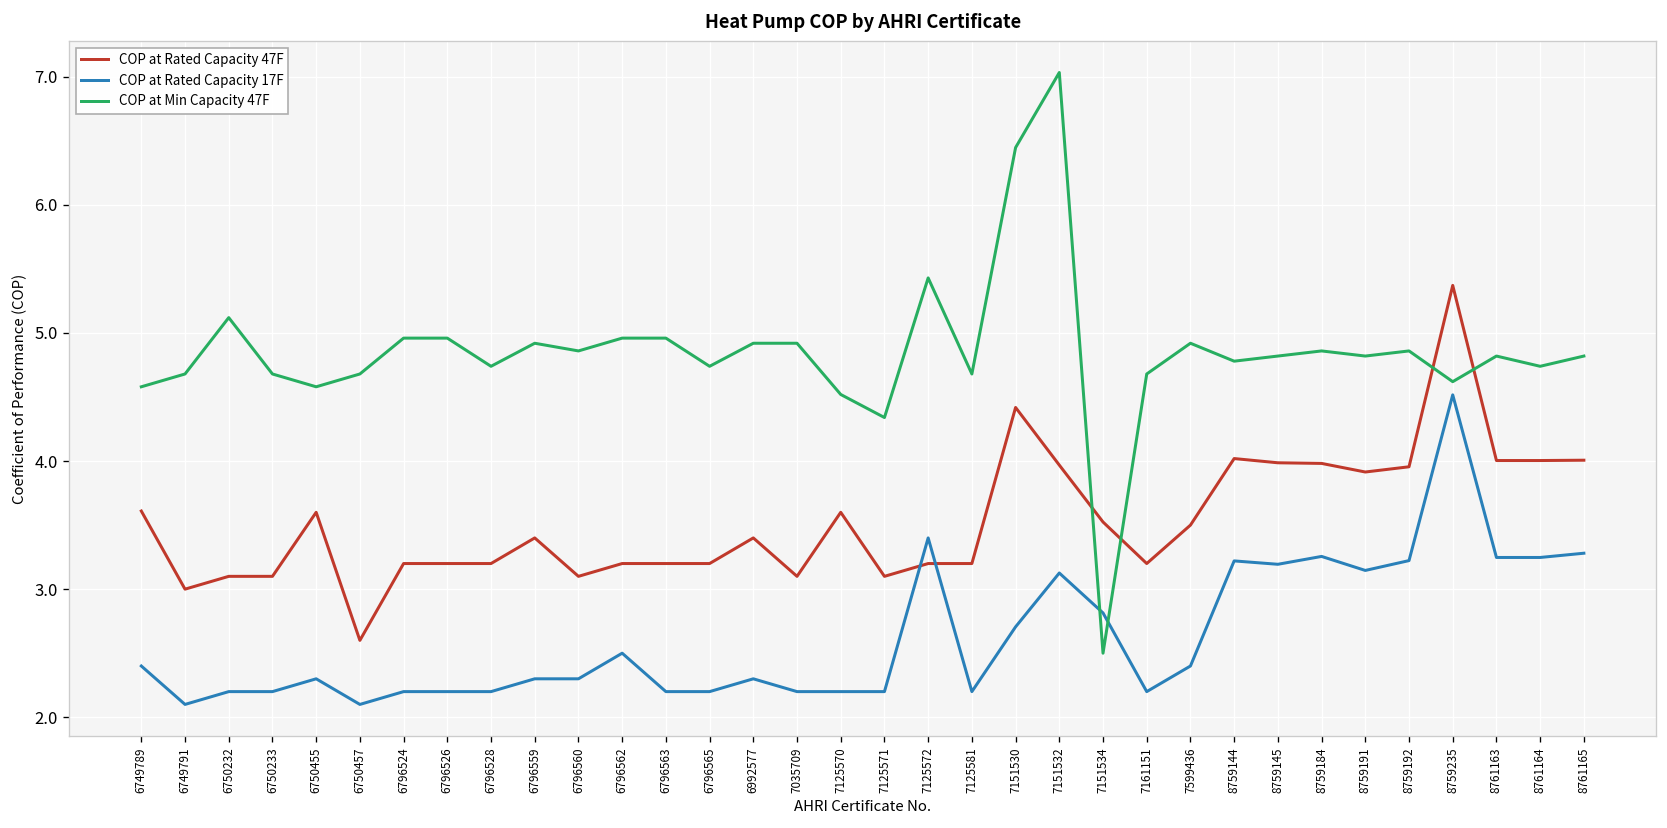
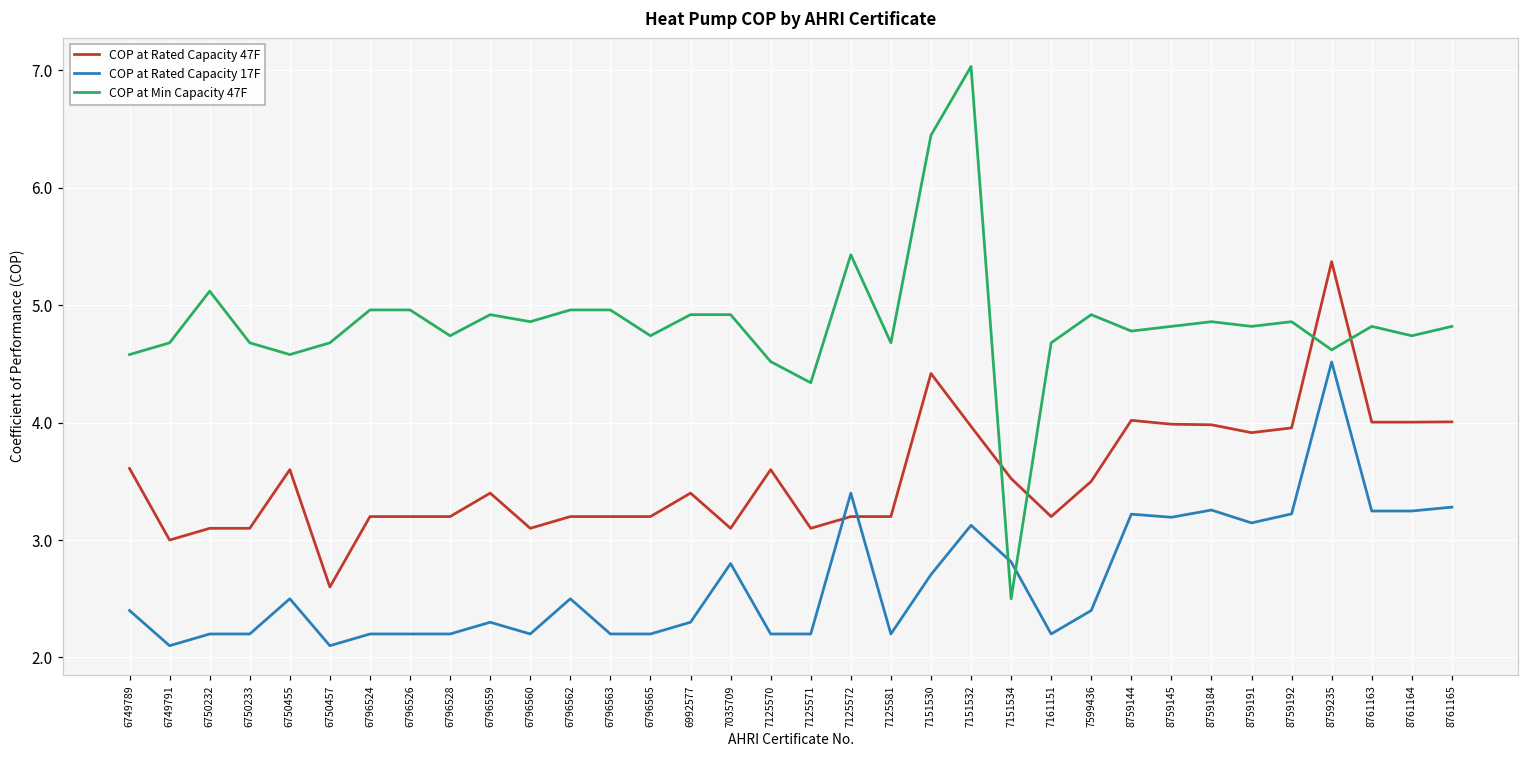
  {
    "COP at Rated Capacity 47F": {
      "6749789": 3.6,
      "6749791": 3.0,
      "6750232": 3.1,
      "6750233": 3.1,
      "6750455": 3.6,
      "6750457": 2.6,
      "6796524": 3.2,
      "6796526": 3.2,
      "6796528": 3.2,
      "6796559": 3.4,
      "6796560": 3.1,
      "6796562": 3.2,
      "6796563": 3.2,
      "6796565": 3.2,
      "6992577": 3.4,
      "7035709": 3.1,
      "7125570": 3.6,
      "7125571": 3.1,
      "7125572": 3.2,
      "7125581": 3.2,
      "7151530": 4.4,
      "7151532": 3.97,
      "7151534": 3.52,
      "7161151": 3.2,
      "7599436": 3.5,
      "8759144": 4.0,
      "8759145": 4.0,
      "8759184": 4.0,
      "8759191": 3.9,
      "8759192": 3.96,
      "8759235": 5.37,
      "8761163": 4.0,
      "8761164": 4.0,
      "8761165": 4.0
    },
    "COP at Rated Capacity 17F": {
      "6749789": 2.4,
      "6749791": 2.1,
      "6750232": 2.2,
      "6750233": 2.2,
-     "6750455": 2.3,
+     "6750455": 2.5,
      "6750457": 2.1,
      "6796524": 2.2,
      "6796526": 2.2,
      "6796528": 2.2,
      "6796559": 2.3,
-     "6796560": 2.3,
+     "6796560": 2.2,
      "6796562": 2.5,
      "6796563": 2.2,
      "6796565": 2.2,
      "6992577": 2.3,
-     "7035709": 2.2,
+     "7035709": 2.8,
      "7125570": 2.2,
      "7125571": 2.2,
      "7125572": 3.4,
      "7125581": 2.2,
      "7151530": 2.7,
      "7151532": 3.13,
      "7151534": 2.8,
      "7161151": 2.2,
      "7599436": 2.4,
      "8759144": 3.2,
      "8759145": 3.2,
      "8759184": 3.26,
      "8759191": 3.15,
      "8759192": 3.2,
      "8759235": 4.5,
      "8761163": 3.25,
      "8761164": 3.25,
      "8761165": 3.3
    },
    "COP at Min Capacity 47F": {
      "6749789": 4.6,
      "6749791": 4.7,
      "6750232": 5.1,
      "6750233": 4.7,
      "6750455": 4.6,
      "6750457": 4.7,
      "6796524": 4.96,
      "6796526": 4.96,
      "6796528": 4.74,
      "6796559": 4.9,
      "6796560": 4.86,
      "6796562": 4.96,
      "6796563": 4.96,
      "6796565": 4.74,
      "6992577": 4.9,
      "7035709": 4.9,
      "7125570": 4.5,
      "7125571": 4.34,
      "7125572": 5.43,
      "7125581": 4.7,
      "7151530": 6.45,
      "7151532": 7.03,
      "7151534": 2.5,
      "7161151": 4.7,
      "7599436": 4.9,
      "8759144": 4.8,
      "8759145": 4.8,
      "8759184": 4.86,
      "8759191": 4.8,
      "8759192": 4.86,
      "8759235": 4.6,
      "8761163": 4.8,
      "8761164": 4.74,
      "8761165": 4.8
    }
  }
